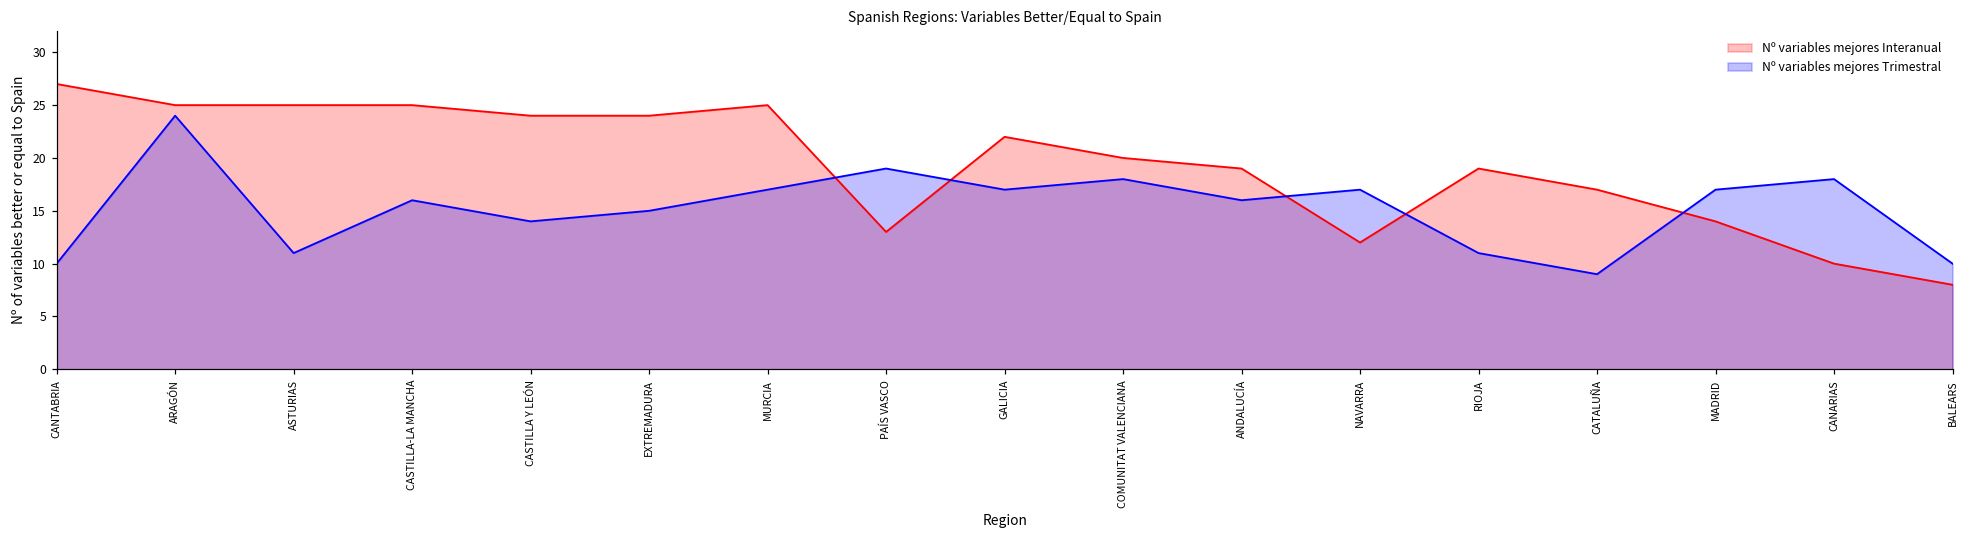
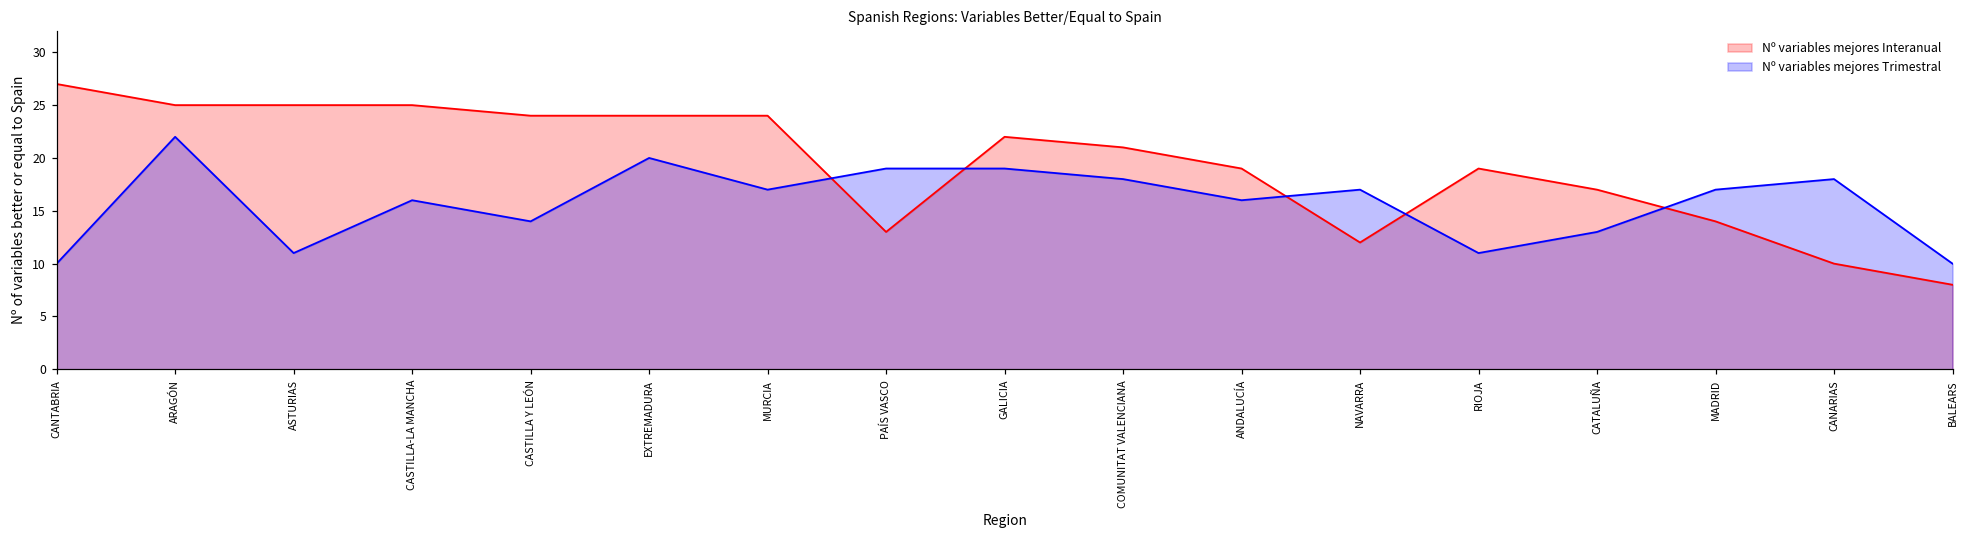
  {
    "Nº variables mejores Interanual": {
      "CANTABRIA": 27,
      "ARAGÓN": 25,
      "ASTURIAS": 25,
      "CASTILLA-LA MANCHA": 25,
      "CASTILLA Y LEÓN": 24,
      "EXTREMADURA": 24,
-     "MURCIA": 25,
+     "MURCIA": 24,
      "PAÍS VASCO": 13,
      "GALICIA": 22,
-     "COMUNITAT VALENCIANA": 20,
+     "COMUNITAT VALENCIANA": 21,
      "ANDALUCÍA": 19,
      "NAVARRA": 12,
      "RIOJA": 19,
      "CATALUÑA": 17,
      "MADRID": 14,
      "CANARIAS": 10,
      "BALEARS": 8
    },
    "Nº variables mejores Trimestral": {
      "CANTABRIA": 10,
-     "ARAGÓN": 24,
+     "ARAGÓN": 22,
      "ASTURIAS": 11,
      "CASTILLA-LA MANCHA": 16,
      "CASTILLA Y LEÓN": 14,
-     "EXTREMADURA": 15,
+     "EXTREMADURA": 20,
      "MURCIA": 17,
      "PAÍS VASCO": 19,
-     "GALICIA": 17,
+     "GALICIA": 19,
      "COMUNITAT VALENCIANA": 18,
      "ANDALUCÍA": 16,
      "NAVARRA": 17,
      "RIOJA": 11,
-     "CATALUÑA": 9,
+     "CATALUÑA": 13,
      "MADRID": 17,
      "CANARIAS": 18,
      "BALEARS": 10
    }
  }
